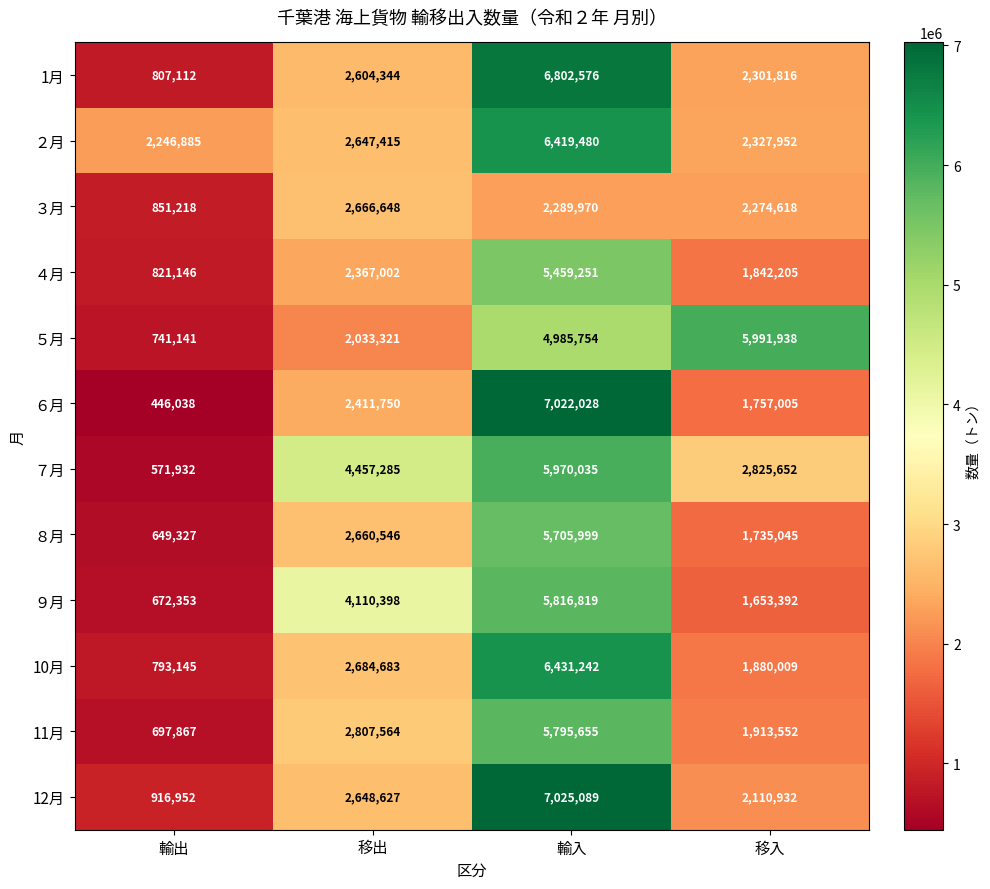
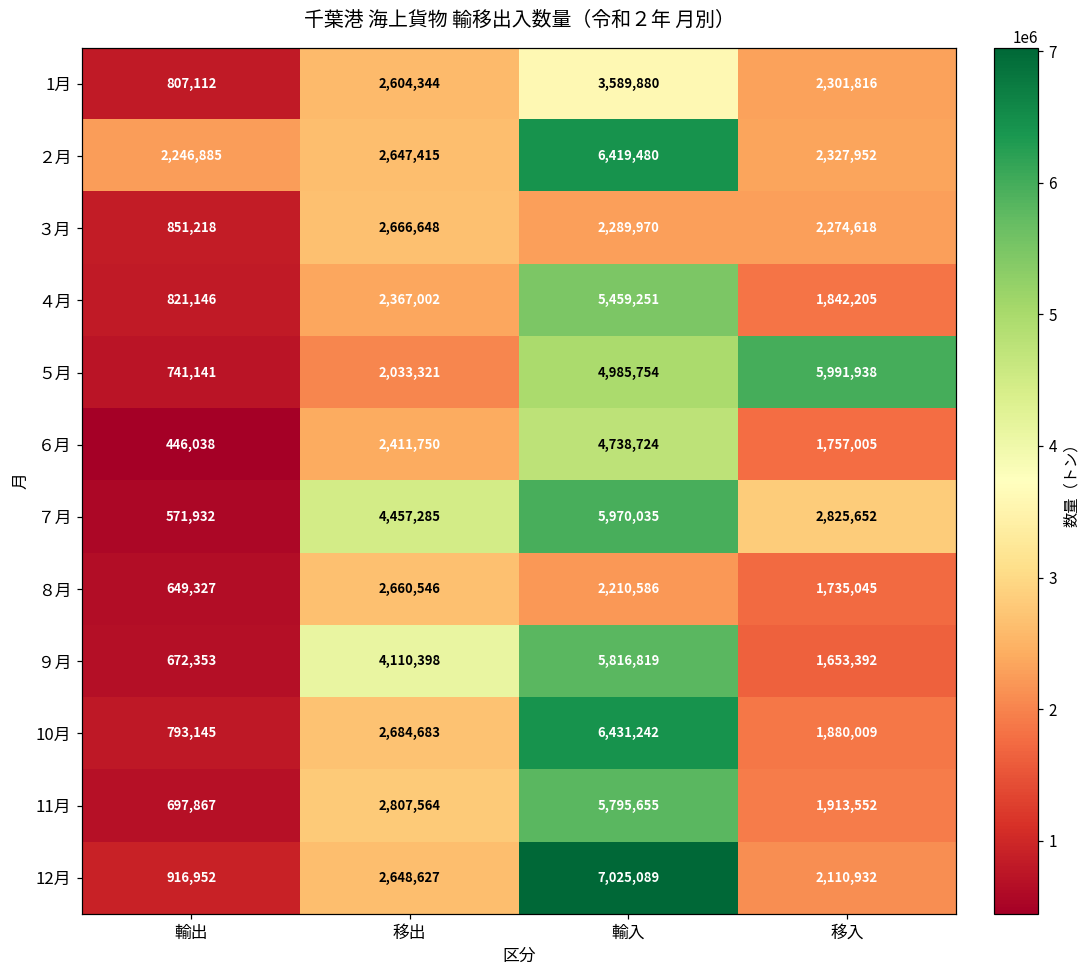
  {
    "1月": {
      "輸出": "807,112",
      "移出": "2,604,344",
-     "輸入": "6,802,576",
+     "輸入": "3,589,880",
      "移入": "2,301,816"
    },
    "２月": {
      "輸出": "2,246,885",
      "移出": "2,647,415",
      "輸入": "6,419,480",
      "移入": "2,327,952"
    },
    "３月": {
      "輸出": "851,218",
      "移出": "2,666,648",
      "輸入": "2,289,970",
      "移入": "2,274,618"
    },
    "４月": {
      "輸出": "821,146",
      "移出": "2,367,002",
      "輸入": "5,459,251",
      "移入": "1,842,205"
    },
    "５月": {
      "輸出": "741,141",
      "移出": "2,033,321",
      "輸入": "4,985,754",
      "移入": "5,991,938"
    },
    "６月": {
      "輸出": "446,038",
      "移出": "2,411,750",
-     "輸入": "7,022,028",
+     "輸入": "4,738,724",
      "移入": "1,757,005"
    },
    "７月": {
      "輸出": "571,932",
      "移出": "4,457,285",
      "輸入": "5,970,035",
      "移入": "2,825,652"
    },
    "８月": {
      "輸出": "649,327",
      "移出": "2,660,546",
-     "輸入": "5,705,999",
+     "輸入": "2,210,586",
      "移入": "1,735,045"
    },
    "９月": {
      "輸出": "672,353",
      "移出": "4,110,398",
      "輸入": "5,816,819",
      "移入": "1,653,392"
    },
    "10月": {
      "輸出": "793,145",
      "移出": "2,684,683",
      "輸入": "6,431,242",
      "移入": "1,880,009"
    },
    "11月": {
      "輸出": "697,867",
      "移出": "2,807,564",
      "輸入": "5,795,655",
      "移入": "1,913,552"
    },
    "12月": {
      "輸出": "916,952",
      "移出": "2,648,627",
      "輸入": "7,025,089",
      "移入": "2,110,932"
    }
  }
